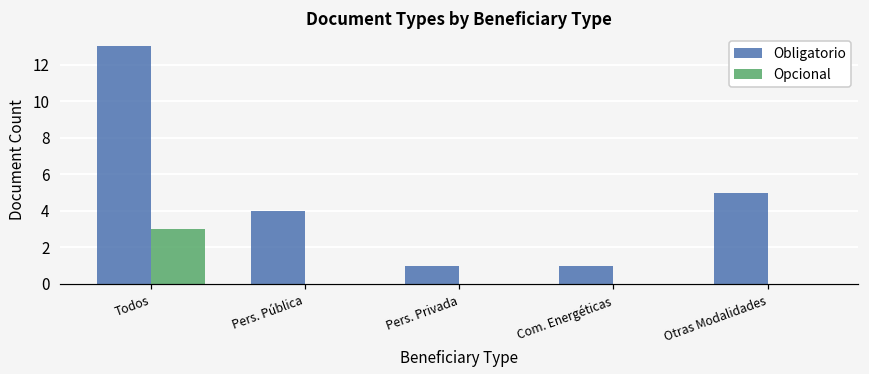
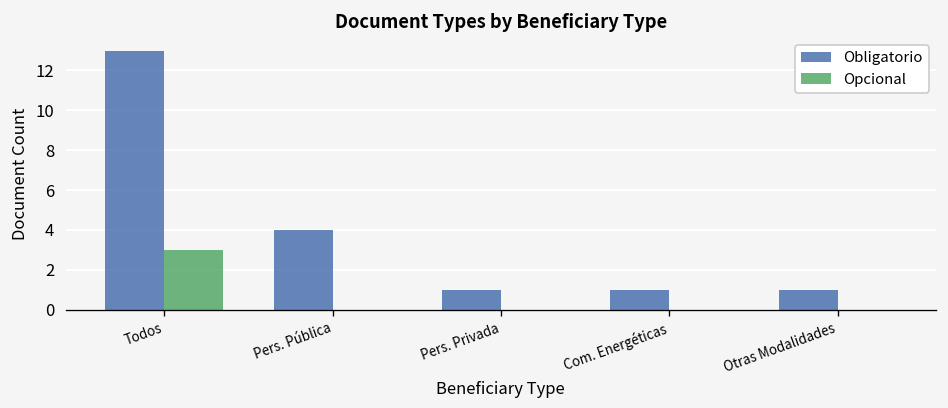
  {
    "Obligatorio": {
      "Todos": 13,
      "Pers. Pública": 4,
      "Pers. Privada": 1,
      "Com. Energéticas": 1,
-     "Otras Modalidades": 5
+     "Otras Modalidades": 1
    },
    "Opcional": {
      "Todos": 3,
      "Pers. Pública": 0,
      "Pers. Privada": 0,
      "Com. Energéticas": 0,
      "Otras Modalidades": 0
    }
  }
